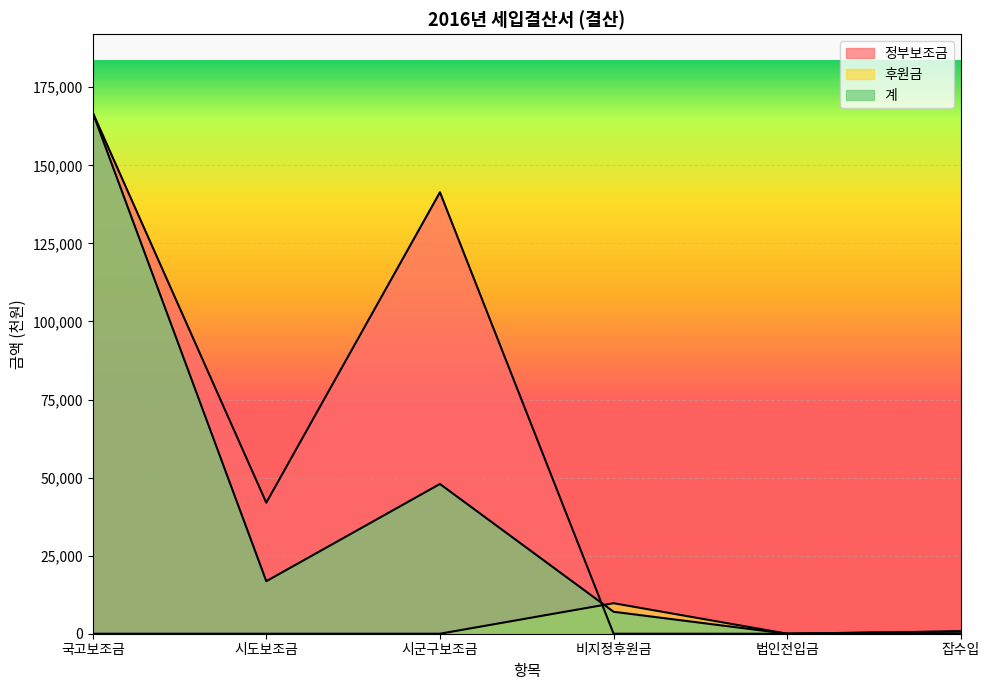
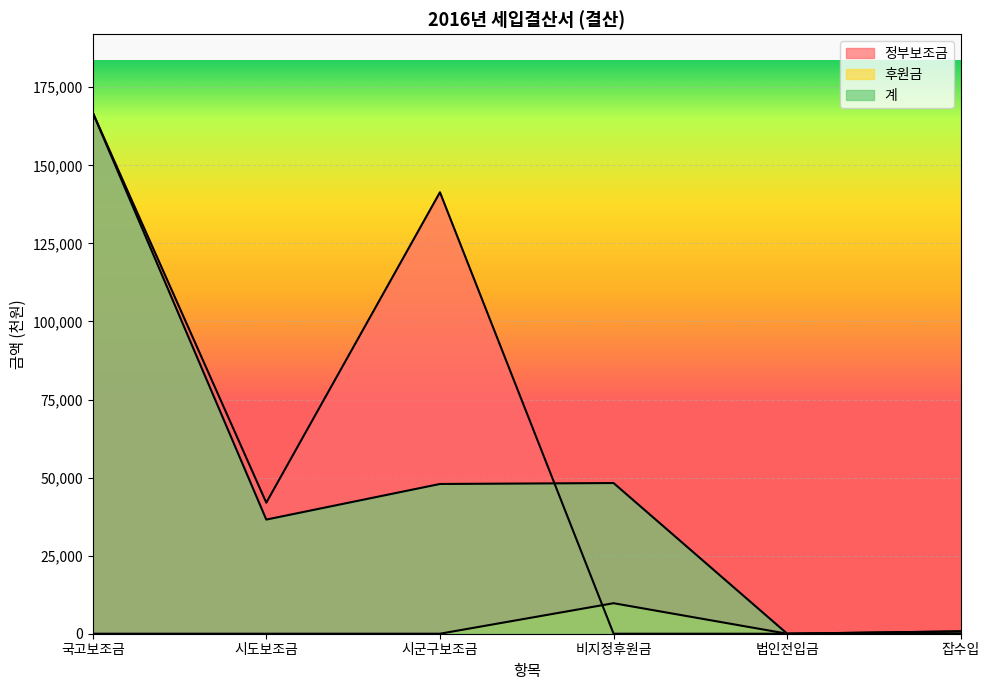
  {
    "정부보조금": {
      "시도보조금": "42,000",
      "시군구보조금": "141,000",
      "비지정후원금": "0"
    },
    "후원금": {
      "국고보조금": "0",
      "시도보조금": "0",
      "시군구보조금": "0",
      "비지정후원금": "10,000"
    },
    "계": {
-     "시도보조금": "17,000",
+     "시도보조금": "37,000",
      "시군구보조금": "48,000",
-     "비지정후원금": "7,000"
+     "비지정후원금": "48,000"
    }
  }
